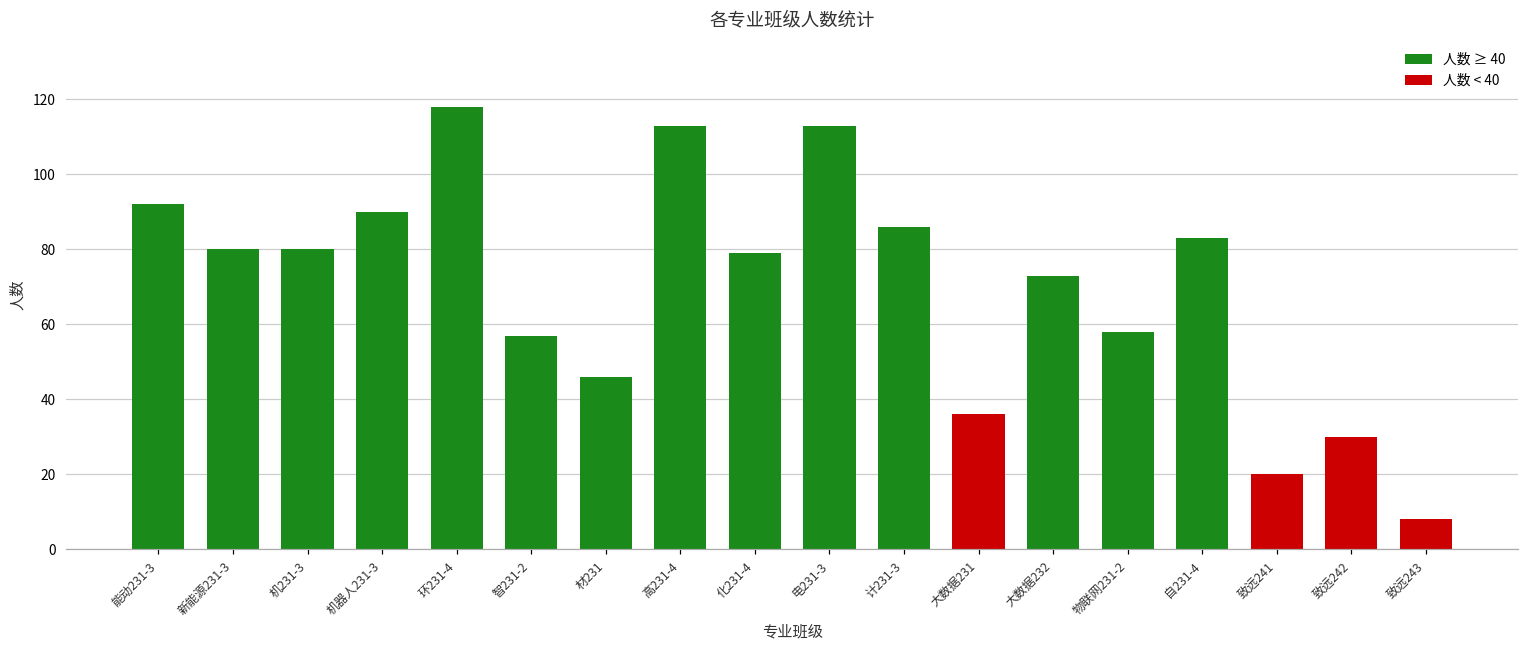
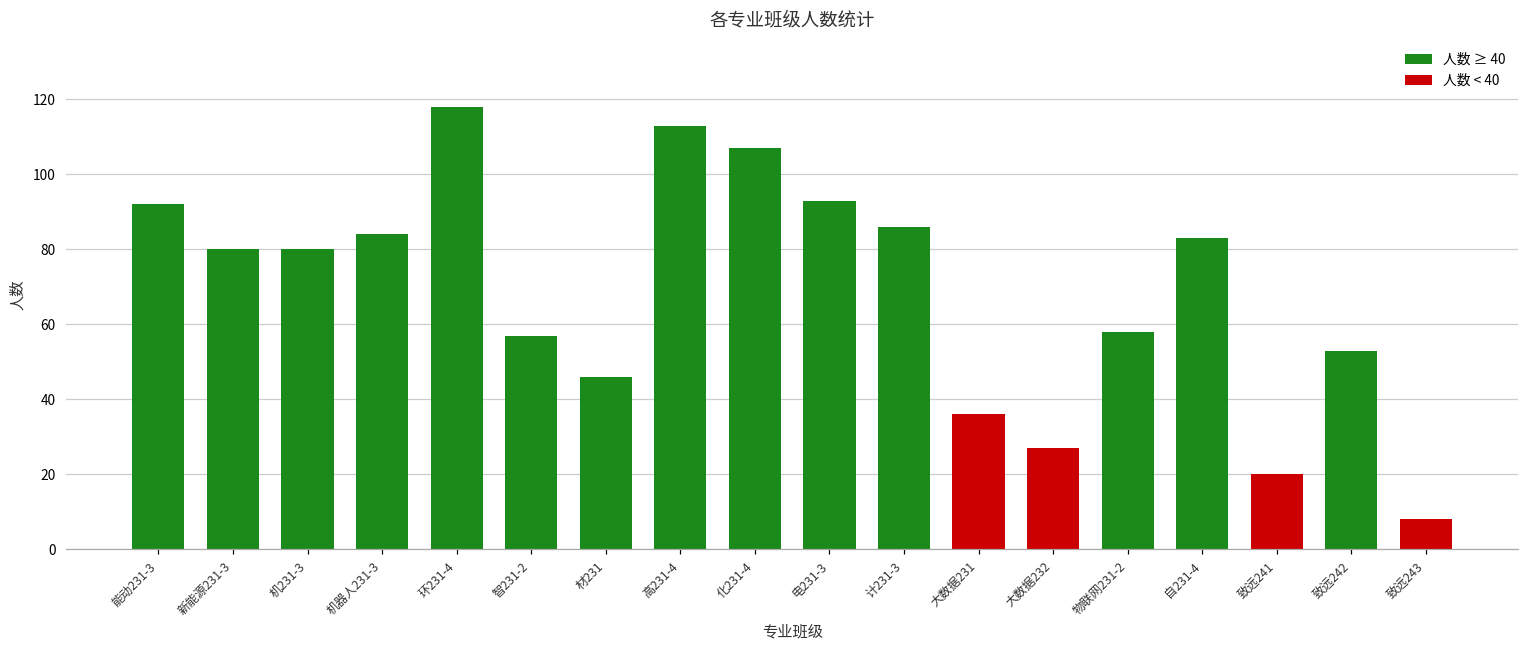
  {
    "能动231-3": 92,
    "新能源231-3": 80,
    "机231-3": 80,
-   "机器人231-3": 90,
+   "机器人231-3": 84,
    "环231-4": 118,
    "智231-2": 57,
    "材231": 46,
    "高231-4": 113,
-   "化231-4": 79,
-   "电231-3": 113,
+   "化231-4": 107,
+   "电231-3": 93,
    "计231-3": 86,
    "大数据231": 36,
-   "大数据232": 73,
+   "大数据232": 27,
    "物联网231-2": 58,
    "自231-4": 83,
    "致远241": 20,
-   "致远242": 30,
+   "致远242": 53,
    "致远243": 8
  }
